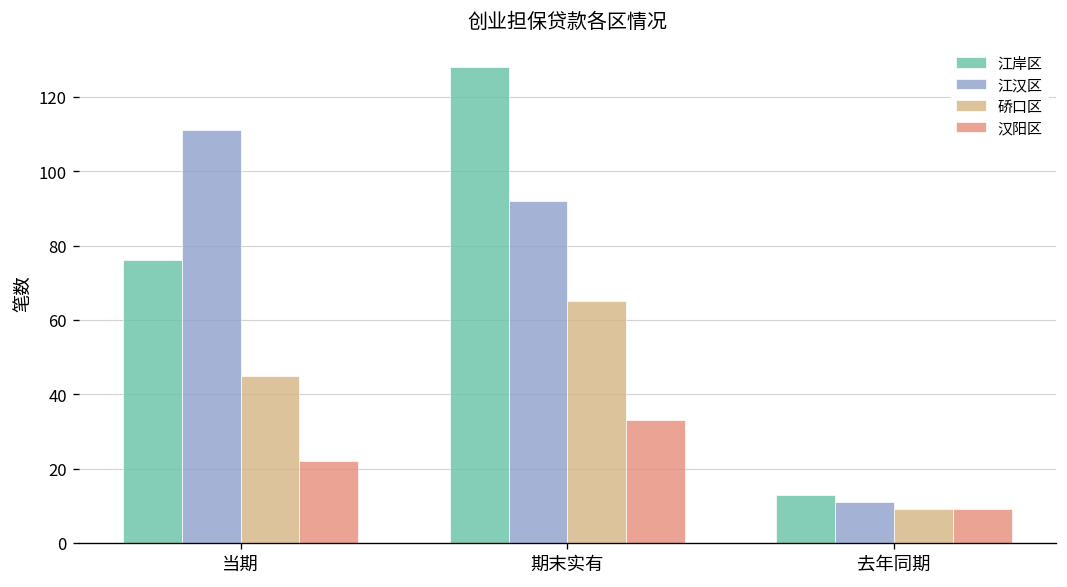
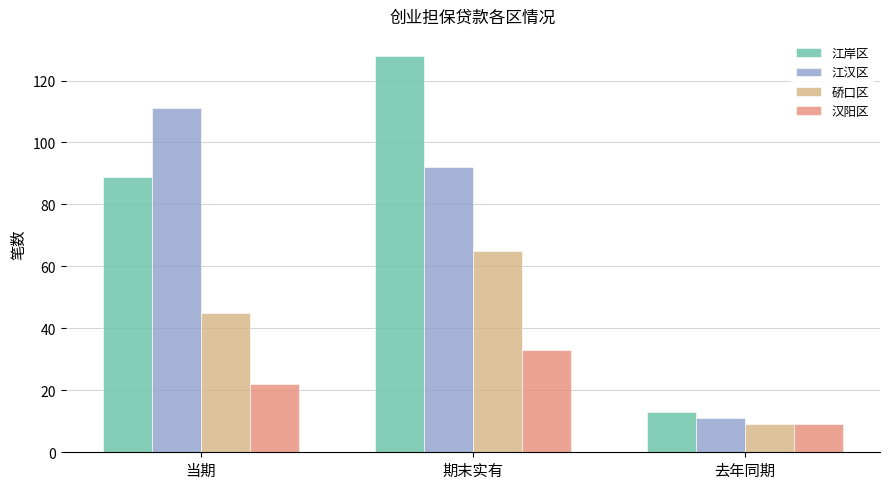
  {
    "江岸区": {
-     "当期": 76,
+     "当期": 89,
      "期末实有": 128,
      "去年同期": 13
    },
    "江汉区": {
      "当期": 111,
      "期末实有": 92,
      "去年同期": 11
    }
  }
